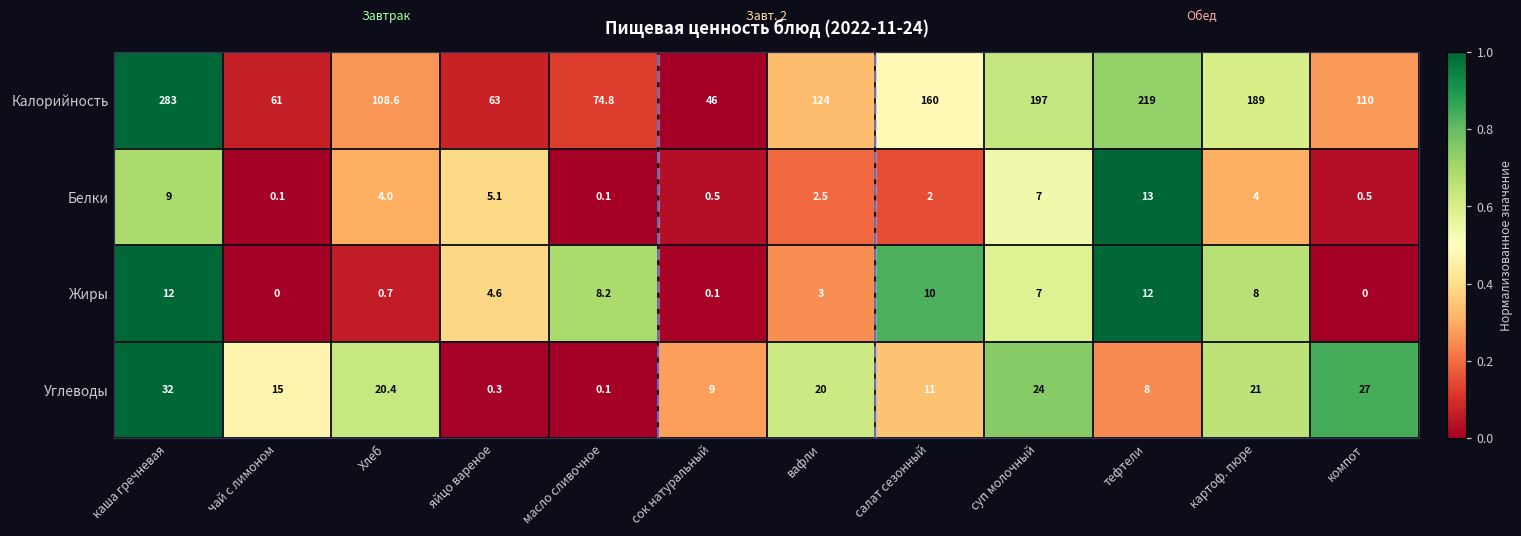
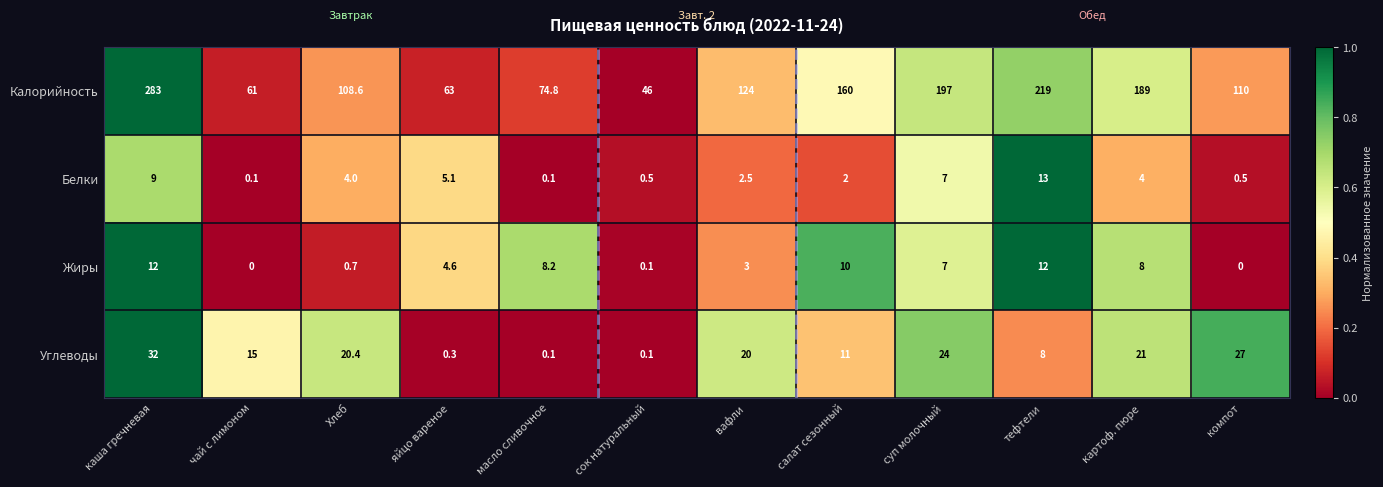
  {
    "Калорийность": {
      "каша гречневая": 283,
      "чай с лимоном": 61,
      "Хлеб": 108.6,
      "яйцо вареное": 63,
      "масло сливочное": 74.8,
      "сок натуральный": 46,
      "вафли": 124,
      "салат сезонный": 160,
      "суп молочный": 197,
      "тефтели": 219,
      "картоф. пюре": 189,
      "компот": 110
    },
    "Белки": {
      "каша гречневая": 9,
      "чай с лимоном": 0.1,
      "Хлеб": 4.0,
      "яйцо вареное": 5.1,
      "масло сливочное": 0.1,
      "сок натуральный": 0.5,
      "вафли": 2.5,
      "салат сезонный": 2,
      "суп молочный": 7,
      "тефтели": 13,
      "картоф. пюре": 4,
      "компот": 0.5
    },
    "Жиры": {
      "каша гречневая": 12,
      "чай с лимоном": 0,
      "Хлеб": 0.7,
      "яйцо вареное": 4.6,
      "масло сливочное": 8.2,
      "сок натуральный": 0.1,
      "вафли": 3,
      "салат сезонный": 10,
      "суп молочный": 7,
      "тефтели": 12,
      "картоф. пюре": 8,
      "компот": 0
    },
    "Углеводы": {
      "каша гречневая": 32,
      "чай с лимоном": 15,
      "Хлеб": 20.4,
      "яйцо вареное": 0.3,
      "масло сливочное": 0.1,
-     "сок натуральный": 9,
+     "сок натуральный": 0.1,
      "вафли": 20,
      "салат сезонный": 11,
      "суп молочный": 24,
      "тефтели": 8,
      "картоф. пюре": 21,
      "компот": 27
    }
  }
